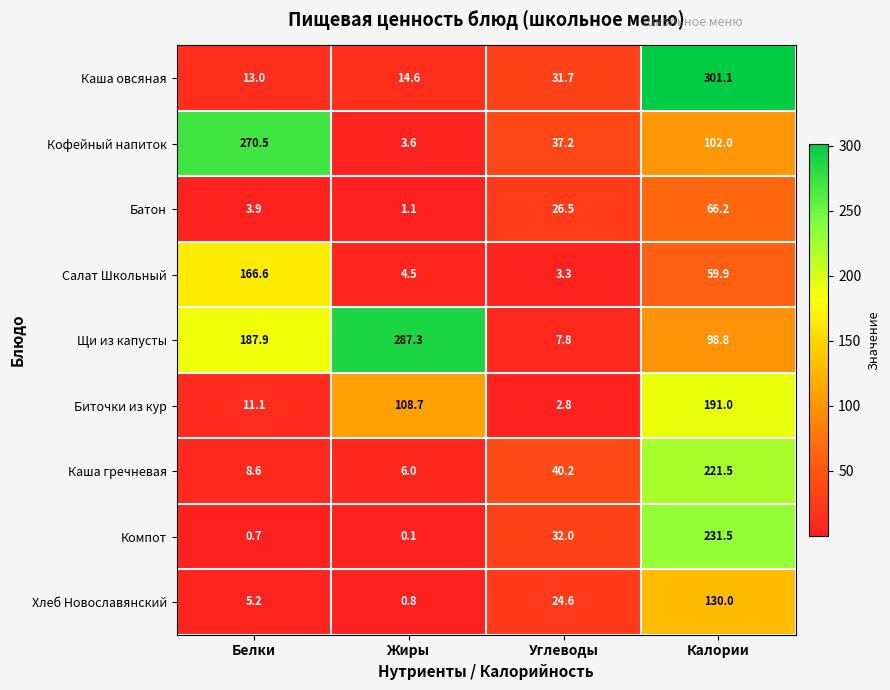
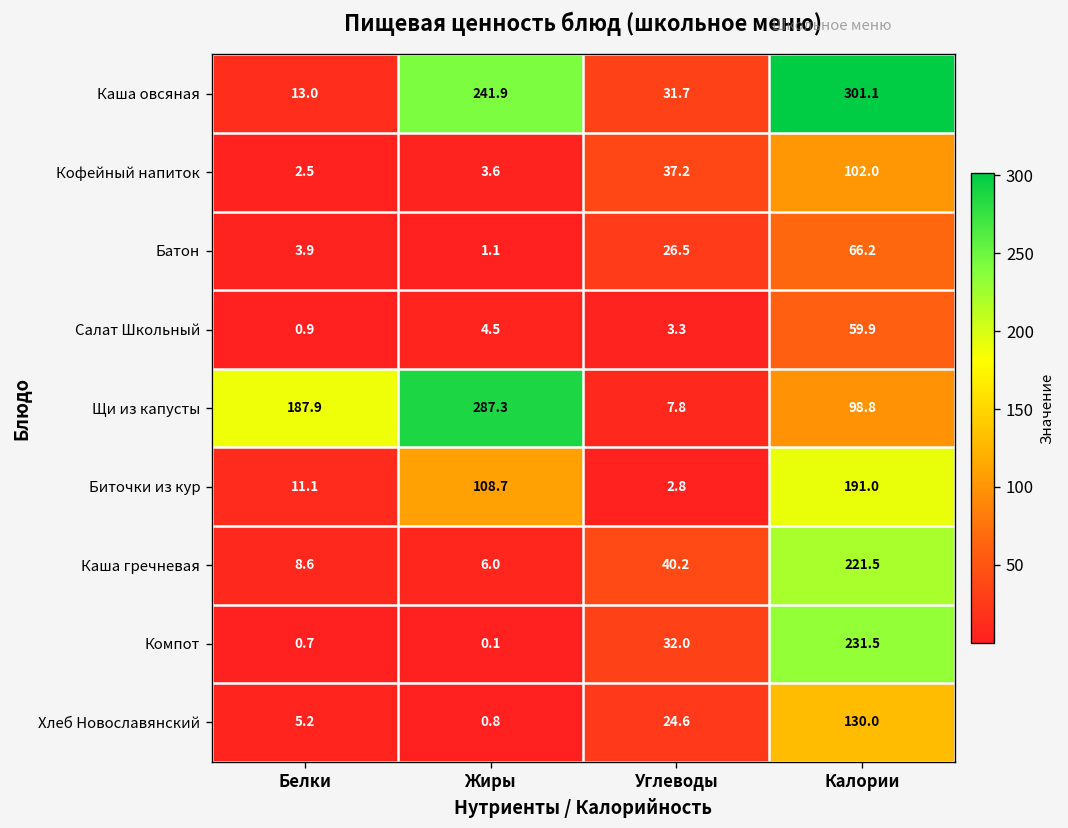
  {
    "Каша овсяная": {
      "Белки": 13.0,
-     "Жиры": 14.6,
+     "Жиры": 241.9,
      "Углеводы": 31.7,
      "Калории": 301.1
    },
    "Кофейный напиток": {
-     "Белки": 270.5,
+     "Белки": 2.5,
      "Жиры": 3.6,
      "Углеводы": 37.2,
      "Калории": 102.0
    },
    "Батон": {
      "Белки": 3.9,
      "Жиры": 1.1,
      "Углеводы": 26.5,
      "Калории": 66.2
    },
    "Салат Школьный": {
-     "Белки": 166.6,
+     "Белки": 0.9,
      "Жиры": 4.5,
      "Углеводы": 3.3,
      "Калории": 59.9
    },
    "Щи из капусты": {
      "Белки": 187.9,
      "Жиры": 287.3,
      "Углеводы": 7.8,
      "Калории": 98.8
    },
    "Биточки из кур": {
      "Белки": 11.1,
      "Жиры": 108.7,
      "Углеводы": 2.8,
      "Калории": 191.0
    },
    "Каша гречневая": {
      "Белки": 8.6,
      "Жиры": 6.0,
      "Углеводы": 40.2,
      "Калории": 221.5
    },
    "Компот": {
      "Белки": 0.7,
      "Жиры": 0.1,
      "Углеводы": 32.0,
      "Калории": 231.5
    },
    "Хлеб Новославянский": {
      "Белки": 5.2,
      "Жиры": 0.8,
      "Углеводы": 24.6,
      "Калории": 130.0
    }
  }
